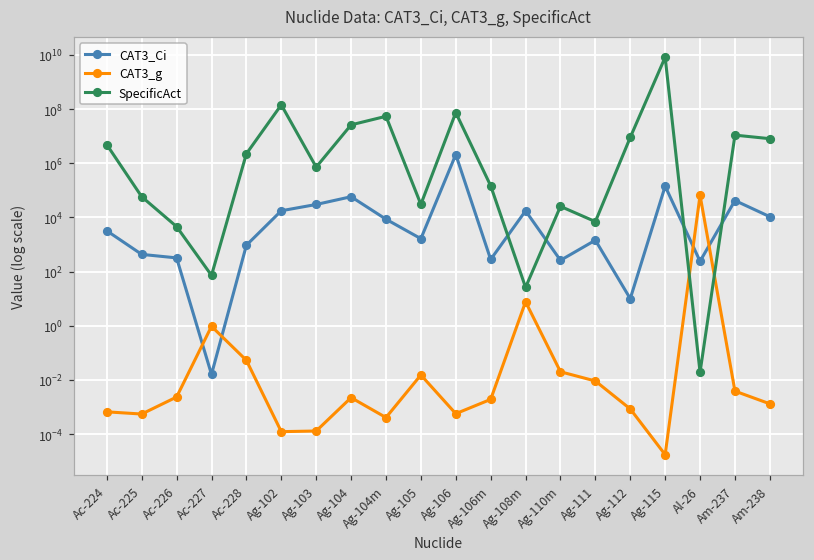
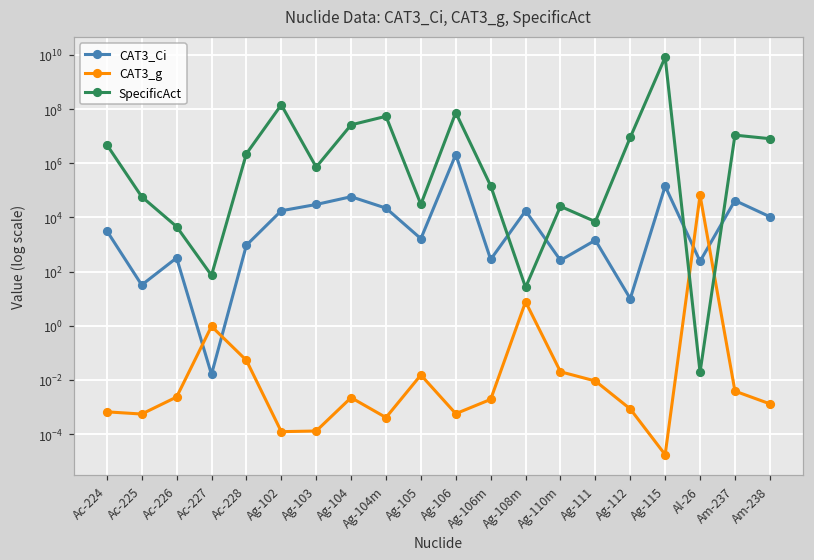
  {
    "CAT3_Ci": {
      "Ac-224": 3000,
-     "Ac-225": 400,
+     "Ac-225": 30,
      "Ac-226": 300,
      "Ac-227": 0.02,
      "Ac-228": 900,
      "Ag-102": 20000,
      "Ag-103": 30000,
      "Ag-104": 60000,
-     "Ag-104m": 9000,
+     "Ag-104m": 20000,
      "Ag-105": 2000,
      "Ag-106": 2000000,
      "Ag-106m": 300,
      "Ag-108m": 20000,
      "Ag-110m": 300,
      "Ag-111": 1000,
      "Ag-112": 10,
      "Ag-115": 100000,
      "Al-26": 200,
      "Am-237": 40000,
      "Am-238": 11000
    },
    "CAT3_g": {
      "Ac-224": 0.0007,
      "Ac-225": 0.0006,
      "Ac-226": 0.002,
      "Ac-227": 1,
      "Ac-228": 0.05,
      "Ag-102": 0.0001,
      "Ag-103": 0.0001,
      "Ag-104": 0.002,
      "Ag-104m": 0.0004,
      "Ag-105": 0.02,
      "Ag-106": 0.0006,
      "Ag-106m": 0.002,
      "Ag-108m": 8,
      "Ag-110m": 0.02,
      "Ag-111": 0.009,
      "Ag-112": 0.0008,
      "Ag-115": 0.00002,
      "Al-26": 70000,
      "Am-237": 0.004,
      "Am-238": 0.001
    },
    "SpecificAct": {
      "Ac-224": 5000000,
      "Ac-225": 60000,
      "Ac-226": 5000,
      "Ac-227": 70,
      "Ac-228": 2000000,
      "Ag-102": 100000000,
      "Ag-103": 700000,
      "Ag-104": 30000000,
      "Ag-104m": 50000000,
      "Ag-105": 30000,
      "Ag-106": 70000000,
      "Ag-106m": 100000,
      "Ag-108m": 30,
      "Ag-110m": 30000,
      "Ag-111": 7000,
      "Ag-112": 9000000,
      "Ag-115": 8000000000,
      "Al-26": 0.02,
      "Am-237": 10000000,
      "Am-238": 8000000
    }
  }
